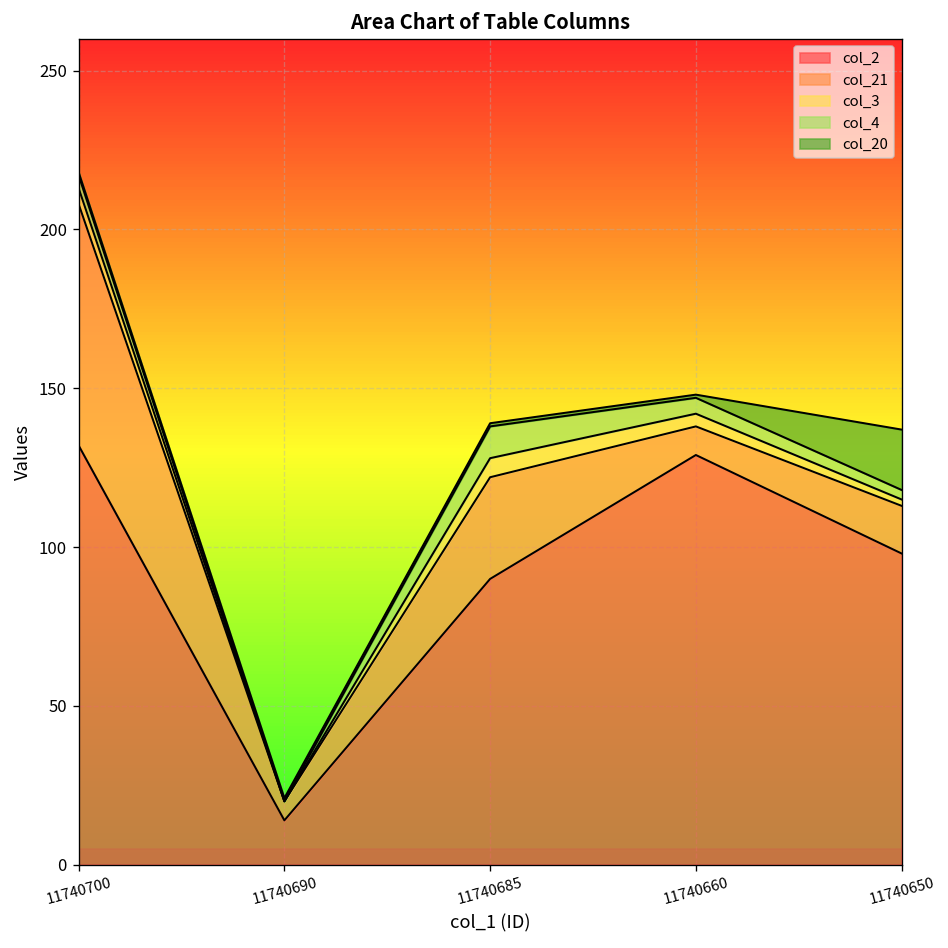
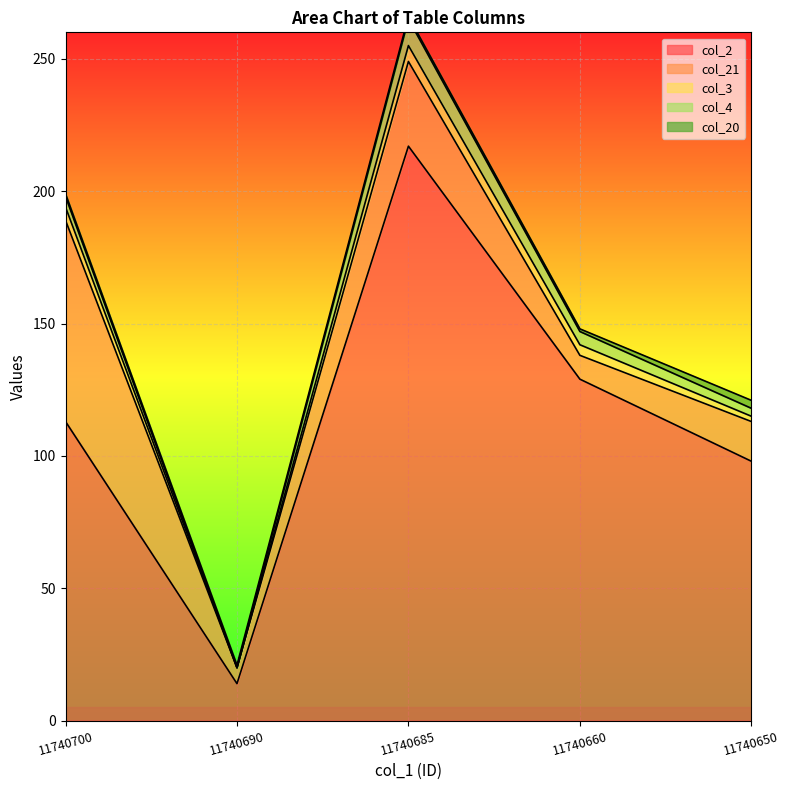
  {
    "col_2": {
-     "11740700": 132,
+     "11740700": 113,
      "11740690": 14,
-     "11740685": 90,
+     "11740685": 217,
      "11740660": 129,
      "11740650": 98
    },
    "col_21": {
      "11740700": 76,
      "11740685": 32,
      "11740660": 9,
      "11740650": 15
    },
    "col_3": {
      "11740700": 5,
      "11740685": 6,
      "11740660": 4,
      "11740650": 2
    },
    "col_4": {
      "11740700": 4,
      "11740660": 5,
      "11740650": 3
    },
    "col_20": {
      "11740700": 1,
      "11740690": 1,
      "11740660": 1,
-     "11740650": 19
+     "11740650": 3
    }
  }
